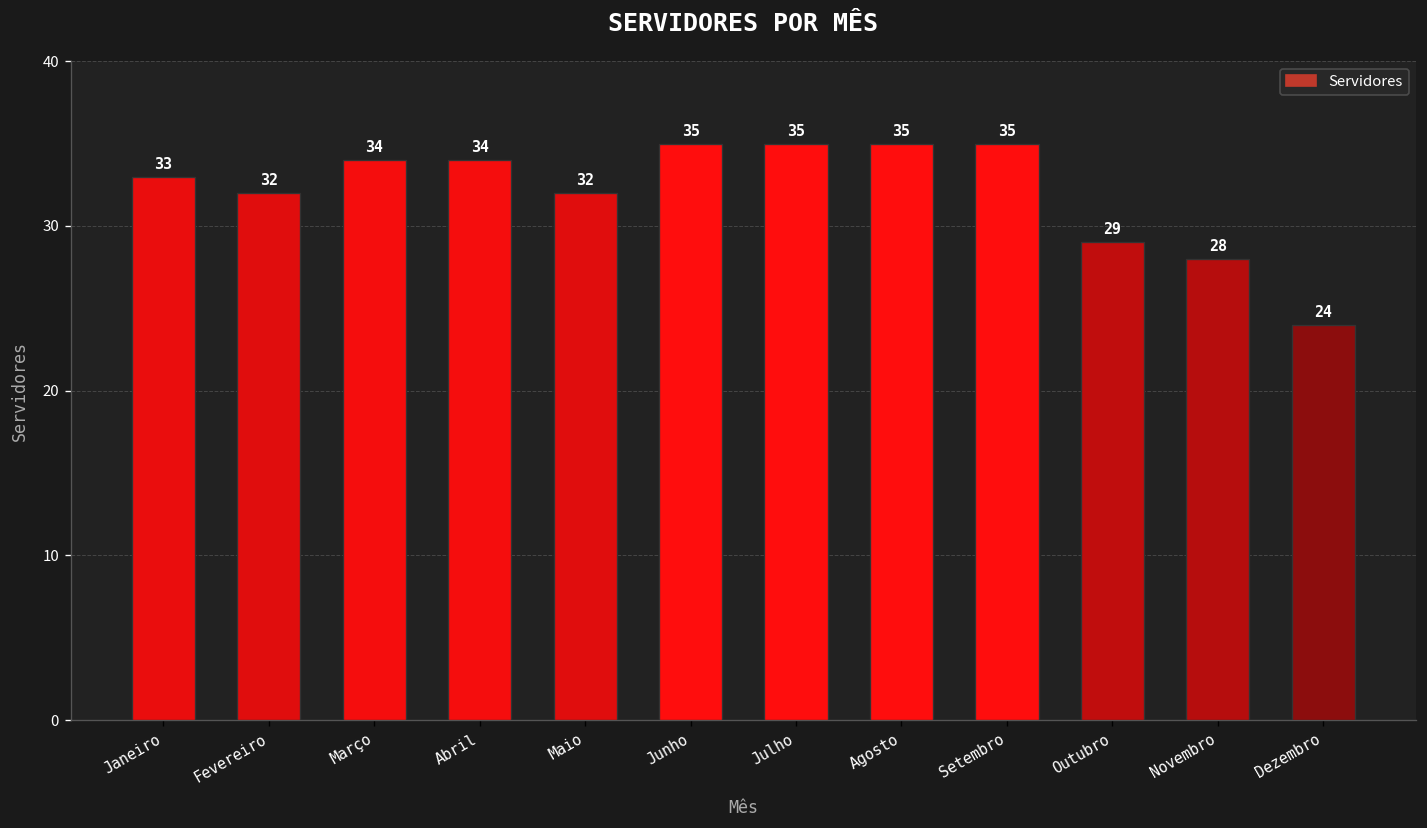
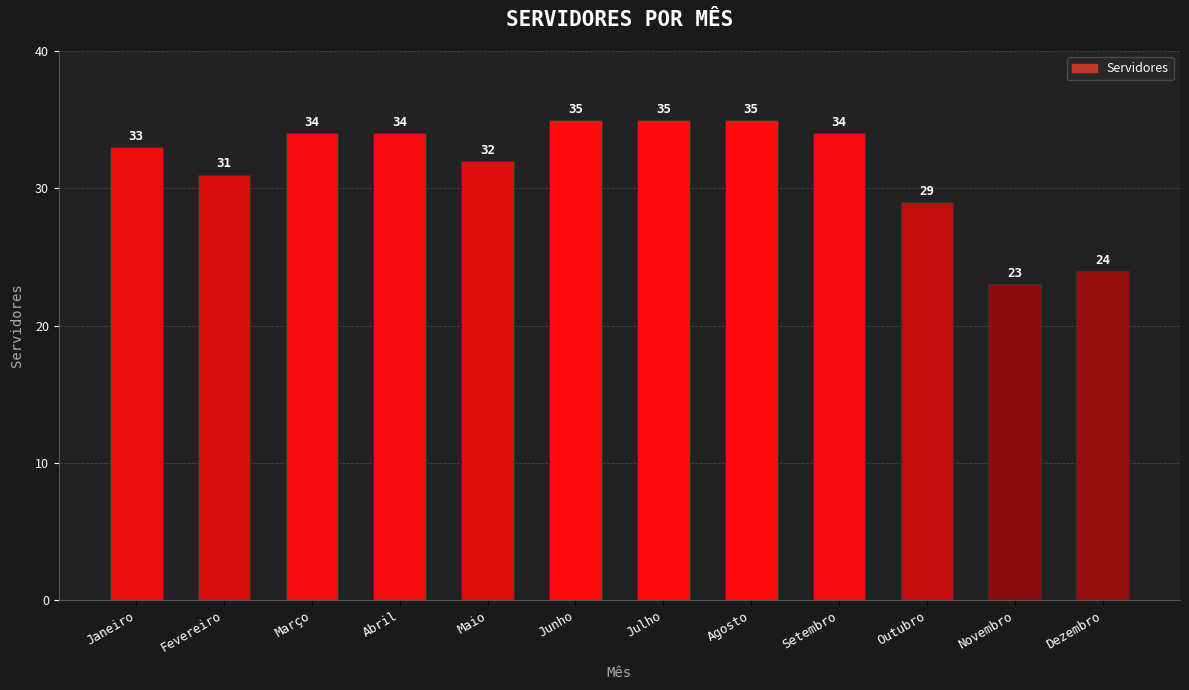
  {
    "Janeiro": 33,
-   "Fevereiro": 32,
+   "Fevereiro": 31,
    "Março": 34,
    "Abril": 34,
    "Maio": 32,
    "Junho": 35,
    "Julho": 35,
    "Agosto": 35,
-   "Setembro": 35,
+   "Setembro": 34,
    "Outubro": 29,
-   "Novembro": 28,
+   "Novembro": 23,
    "Dezembro": 24
  }
